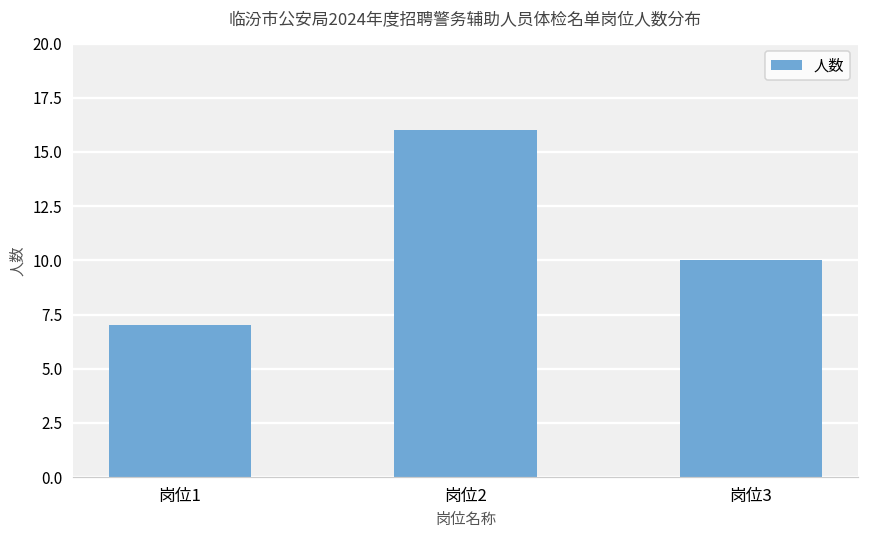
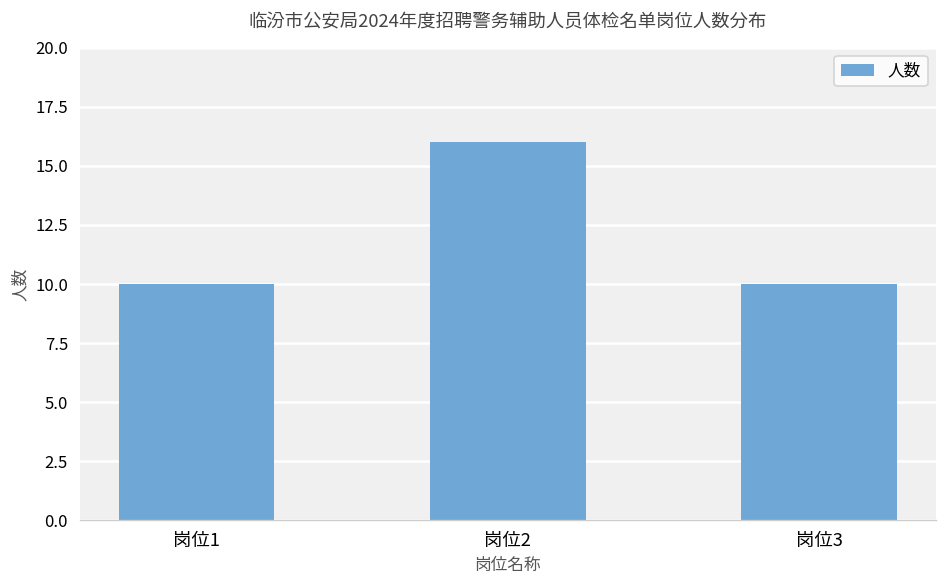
  {
-   "岗位1": 7,
+   "岗位1": 10,
    "岗位2": 16,
    "岗位3": 10
  }
